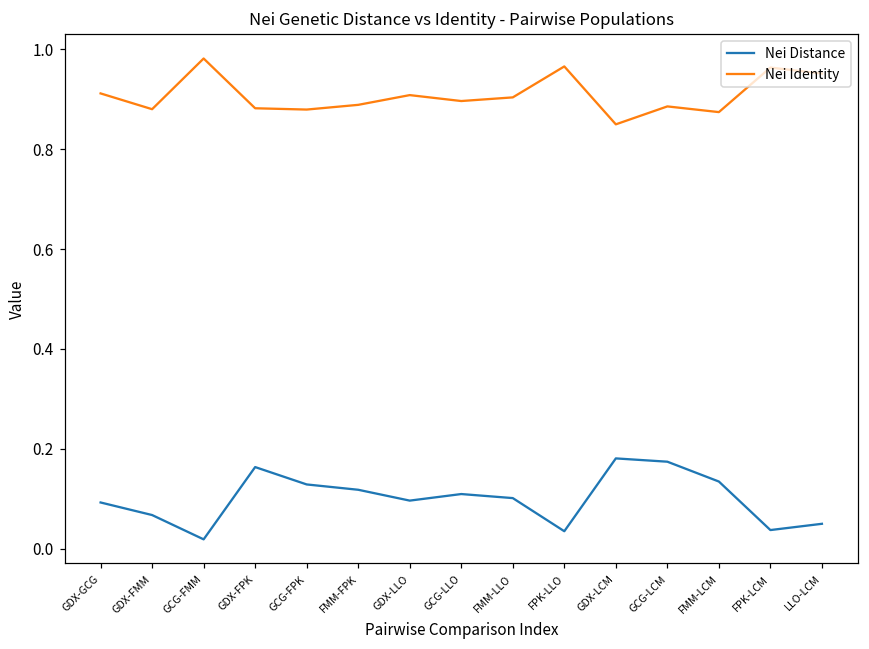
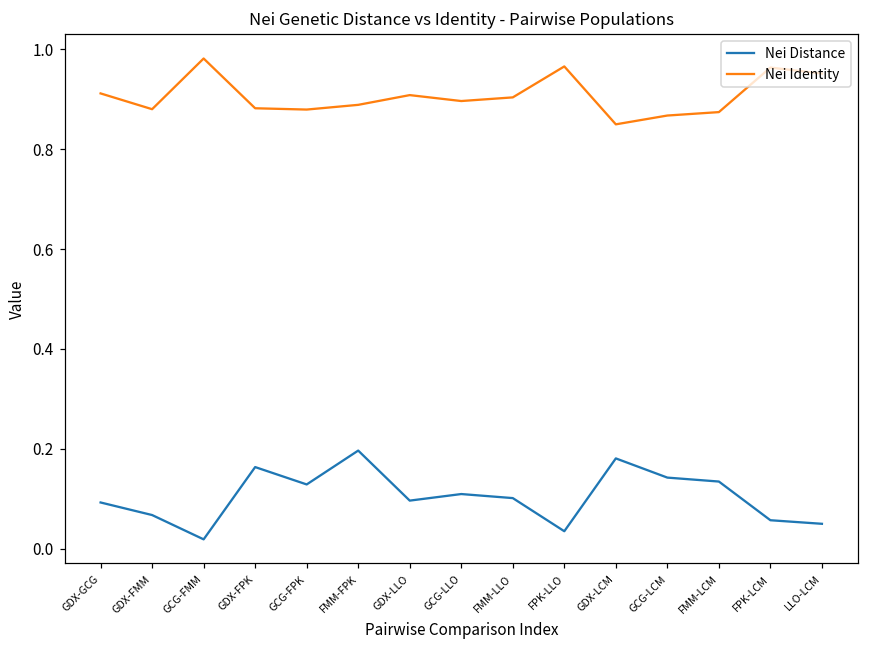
  {
    "Nei Distance": {
      "GDX-GCG": 0.09,
      "GDX-FMM": 0.07,
      "GCG-FMM": 0.02,
      "GDX-FPK": 0.16,
      "GCG-FPK": 0.13,
-     "FMM-FPK": 0.12,
+     "FMM-FPK": 0.20,
      "GDX-LLO": 0.10,
      "GCG-LLO": 0.11,
      "FMM-LLO": 0.10,
      "FPK-LLO": 0.03,
      "GDX-LCM": 0.18,
-     "GCG-LCM": 0.17,
+     "GCG-LCM": 0.14,
      "FMM-LCM": 0.13,
-     "FPK-LCM": 0.04,
+     "FPK-LCM": 0.06,
      "LLO-LCM": 0.05
    },
    "Nei Identity": {
      "GDX-GCG": 0.91,
      "GDX-FMM": 0.88,
      "GCG-FMM": 0.98,
      "GDX-FPK": 0.88,
      "GCG-FPK": 0.88,
      "FMM-FPK": 0.89,
      "GDX-LLO": 0.91,
      "GCG-LLO": 0.90,
      "FMM-LLO": 0.90,
      "FPK-LLO": 0.97,
      "GDX-LCM": 0.85,
-     "GCG-LCM": 0.89,
+     "GCG-LCM": 0.87,
      "FMM-LCM": 0.87
    }
  }
